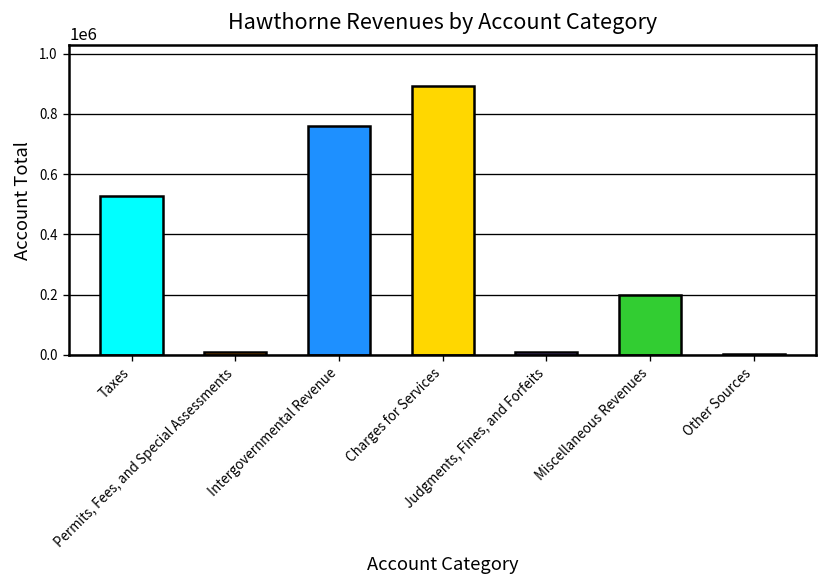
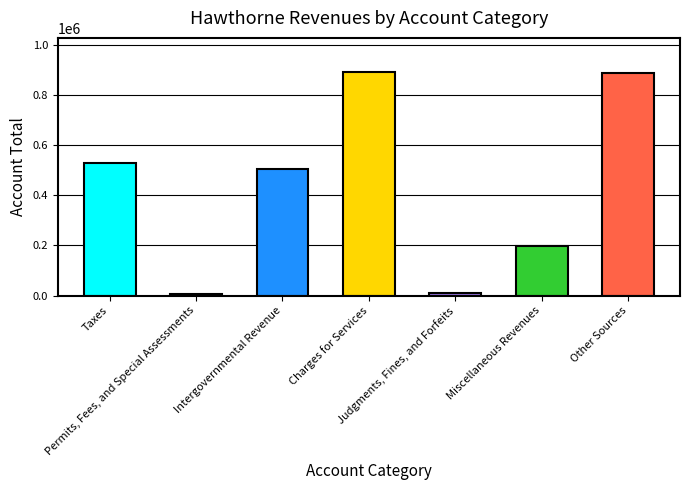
  {
    "Taxes": 530000,
-   "Intergovernmental Revenue": 760000,
+   "Intergovernmental Revenue": 510000,
    "Charges for Services": 890000,
    "Miscellaneous Revenues": 200000,
-   "Other Sources": 0
+   "Other Sources": 890000
  }
